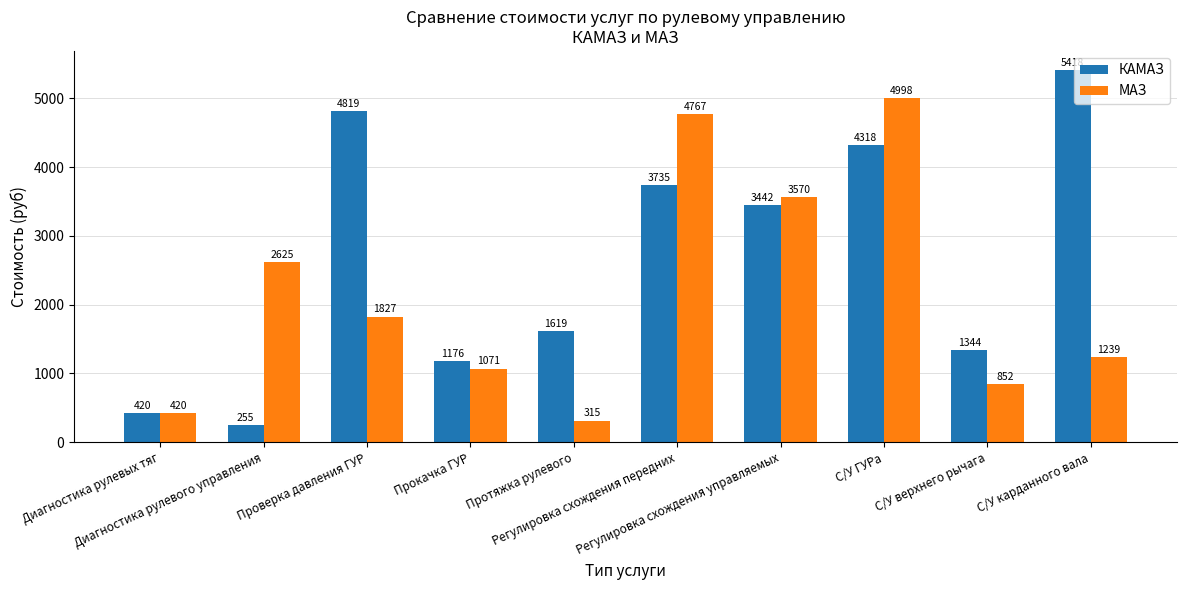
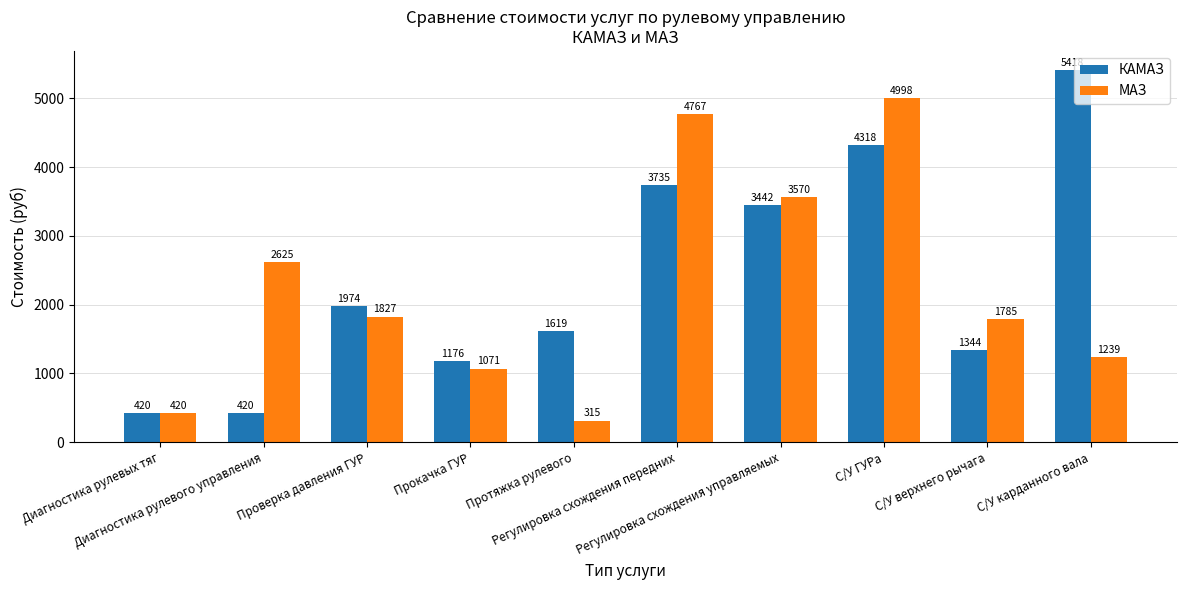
  {
    "КАМАЗ": {
      "Диагностика рулевых тяг": 420,
-     "Диагностика рулевого управления": 255,
-     "Проверка давления ГУР": 4819,
+     "Диагностика рулевого управления": 420,
+     "Проверка давления ГУР": 1974,
      "Прокачка ГУР": 1176,
      "Протяжка рулевого": 1619,
      "Регулировка схождения передних": 3735,
      "Регулировка схождения управляемых": 3442,
      "С/У ГУРа": 4318,
      "С/У верхнего рычага": 1344
    },
    "МАЗ": {
      "Диагностика рулевых тяг": 420,
      "Диагностика рулевого управления": 2625,
      "Проверка давления ГУР": 1827,
      "Прокачка ГУР": 1071,
      "Протяжка рулевого": 315,
      "Регулировка схождения передних": 4767,
      "Регулировка схождения управляемых": 3570,
      "С/У ГУРа": 4998,
-     "С/У верхнего рычага": 852,
+     "С/У верхнего рычага": 1785,
      "С/У карданного вала": 1239
    }
  }
